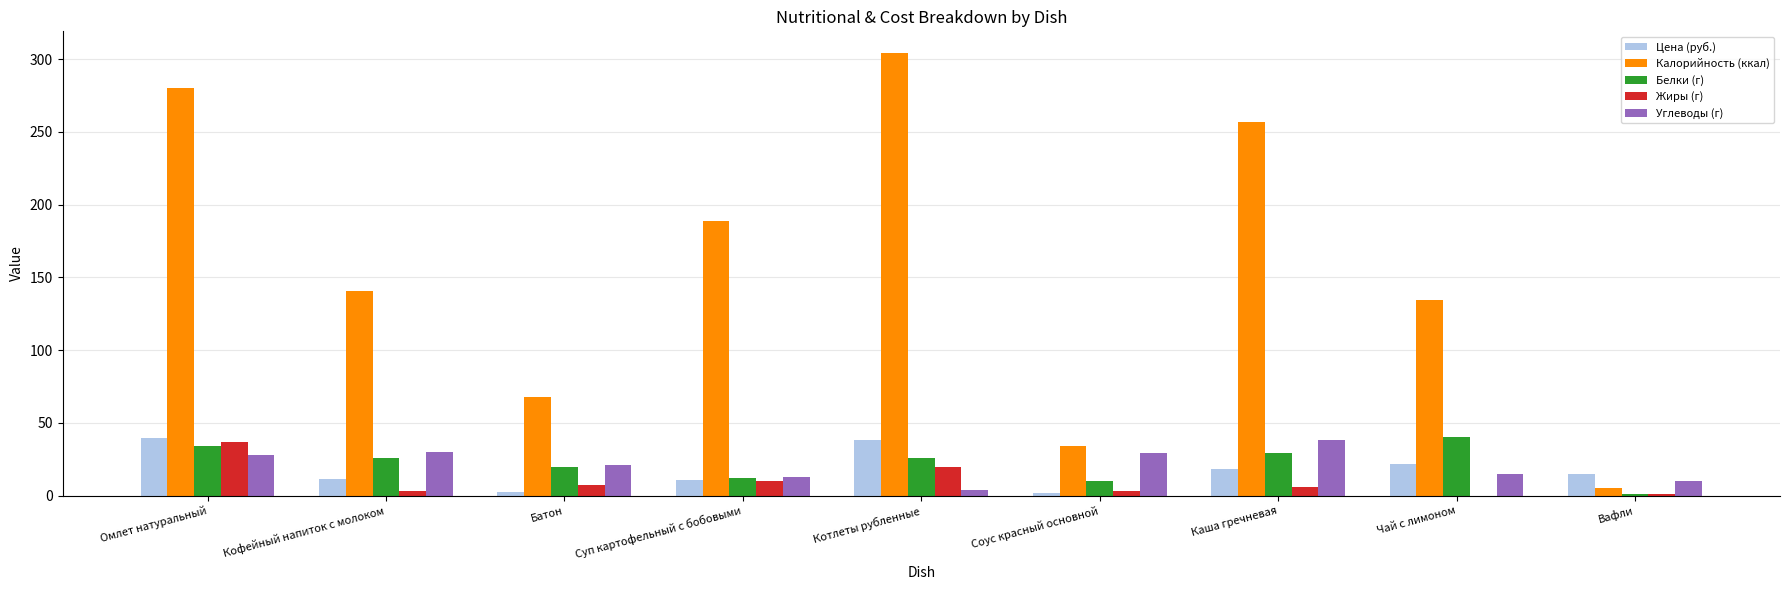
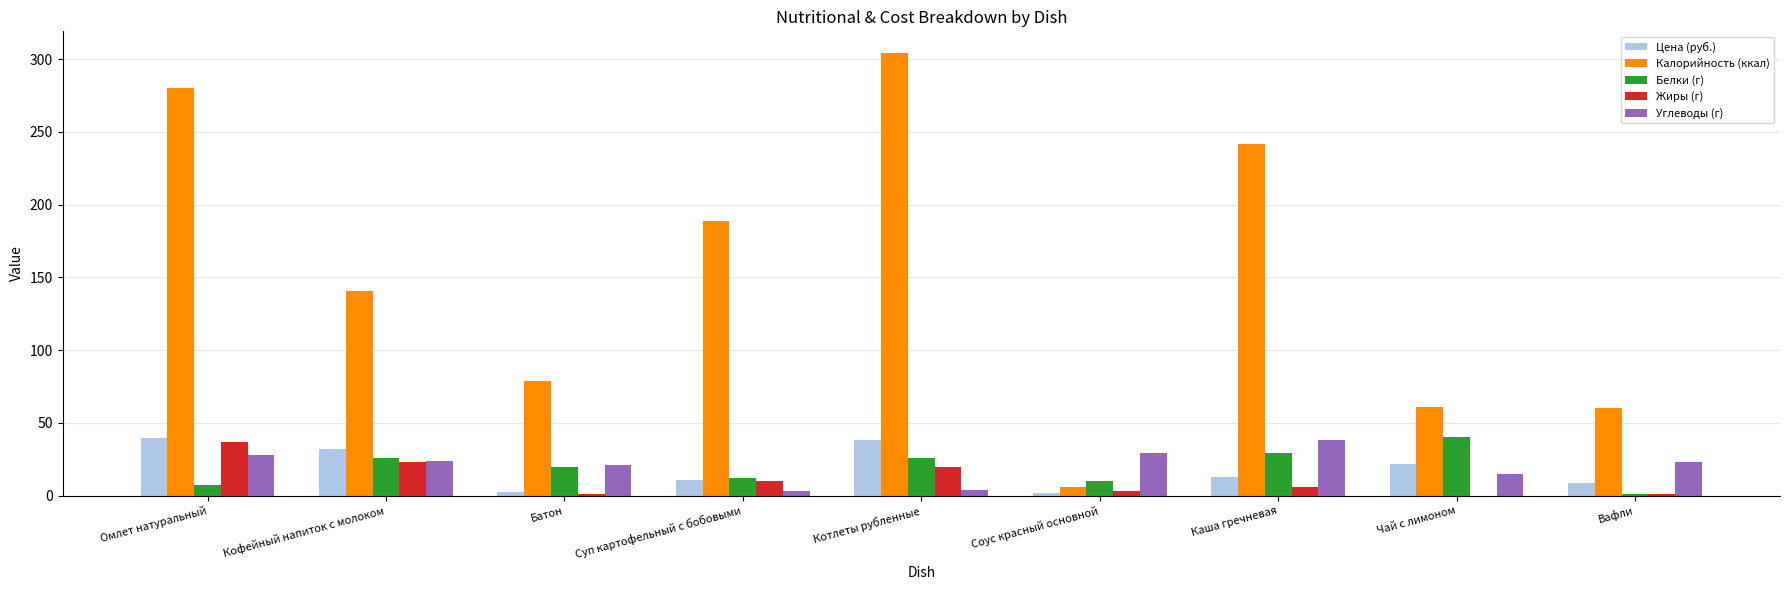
  {
    "Цена (руб.)": {
      "Омлет натуральный": 40,
-     "Кофейный напиток с молоком": 12,
+     "Кофейный напиток с молоком": 32,
      "Батон": 2,
      "Суп картофельный с бобовыми": 11,
      "Котлеты рубленные": 38,
-     "Каша гречневая": 19,
+     "Каша гречневая": 13,
      "Чай с лимоном": 22,
-     "Вафли": 15
+     "Вафли": 9
    },
    "Калорийность (ккал)": {
      "Омлет натуральный": 280,
      "Кофейный напиток с молоком": 141,
-     "Батон": 68,
+     "Батон": 79,
      "Суп картофельный с бобовыми": 189,
      "Котлеты рубленные": 304,
-     "Соус красный основной": 34,
-     "Каша гречневая": 257,
-     "Чай с лимоном": 134,
-     "Вафли": 5
+     "Соус красный основной": 6,
+     "Каша гречневая": 242,
+     "Чай с лимоном": 61,
+     "Вафли": 60
    },
    "Белки (г)": {
-     "Омлет натуральный": 34,
+     "Омлет натуральный": 7,
      "Кофейный напиток с молоком": 26,
      "Батон": 20,
      "Суп картофельный с бобовыми": 12,
      "Котлеты рубленные": 26,
      "Соус красный основной": 10,
      "Каша гречневая": 29,
      "Чай с лимоном": 40
    },
    "Жиры (г)": {
      "Омлет натуральный": 37,
-     "Кофейный напиток с молоком": 3,
-     "Батон": 7,
+     "Кофейный напиток с молоком": 23,
+     "Батон": 1,
      "Суп картофельный с бобовыми": 10,
      "Котлеты рубленные": 20,
      "Соус красный основной": 3,
      "Каша гречневая": 6,
      "Чай с лимоном": 0
    },
    "Углеводы (г)": {
      "Омлет натуральный": 28,
-     "Кофейный напиток с молоком": 30,
+     "Кофейный напиток с молоком": 24,
      "Батон": 21,
-     "Суп картофельный с бобовыми": 13,
+     "Суп картофельный с бобовыми": 3,
      "Котлеты рубленные": 4,
      "Соус красный основной": 29,
      "Каша гречневая": 38,
      "Чай с лимоном": 15,
-     "Вафли": 10
+     "Вафли": 23
    }
  }
